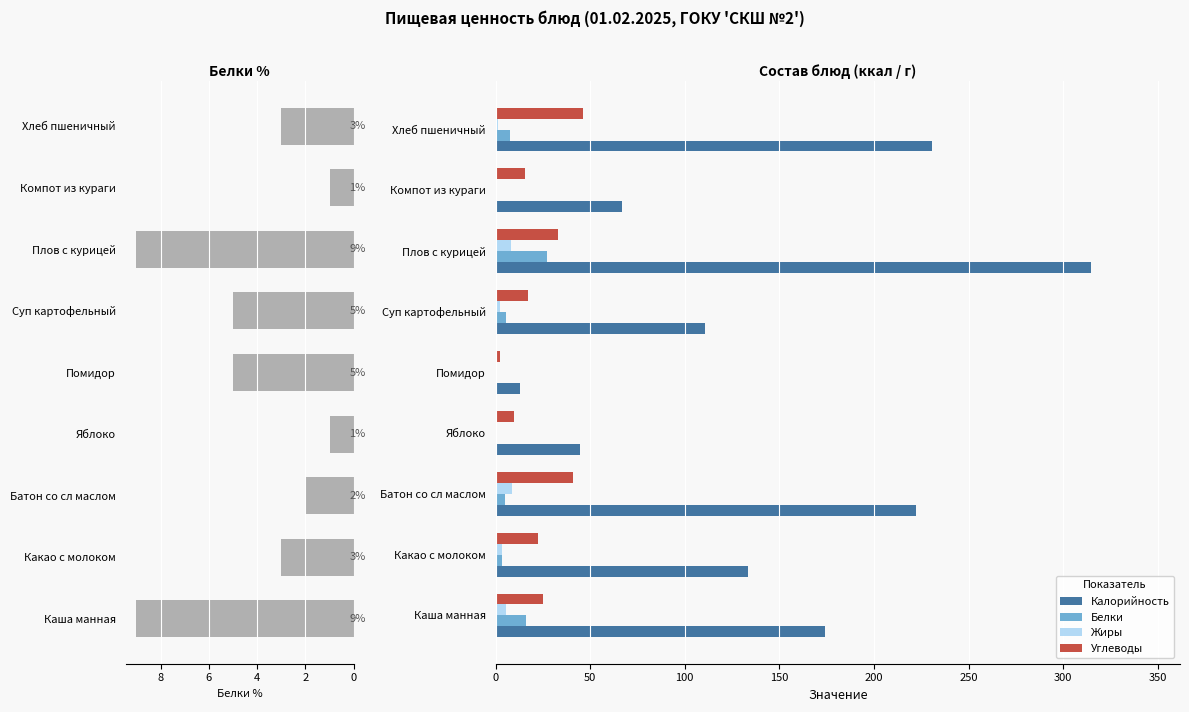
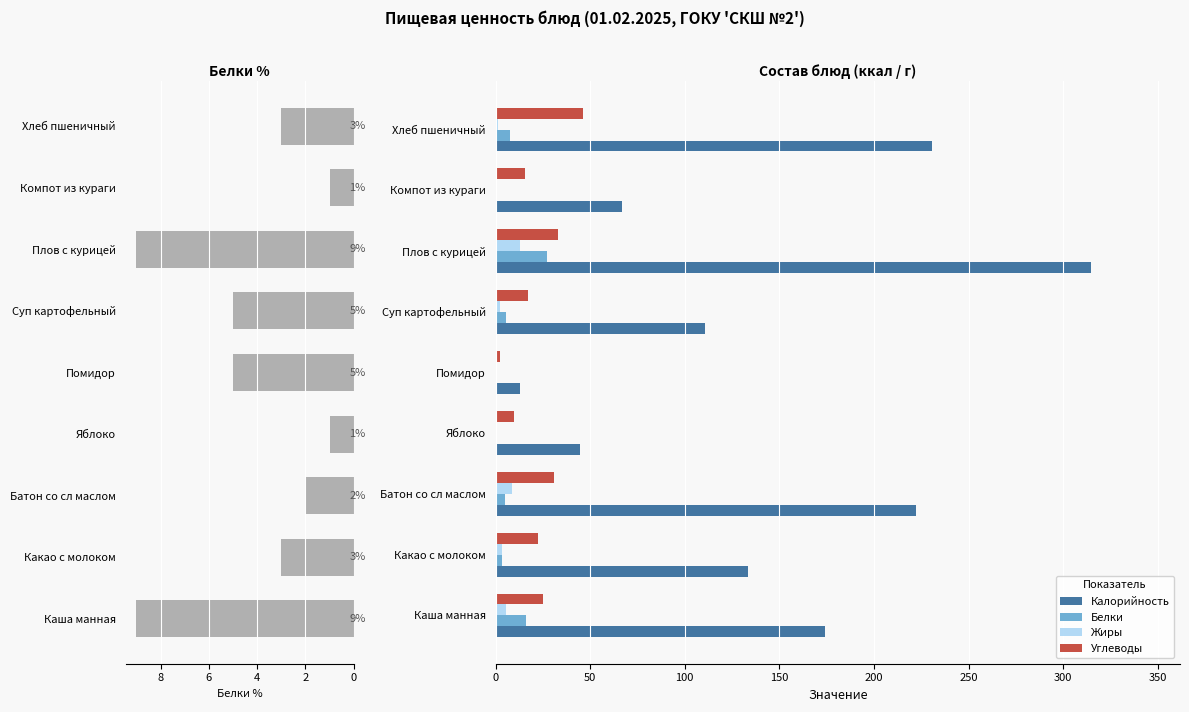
  {
    "Белки %": {
      "Компот из кураги": "1%",
      "Яблоко": "1%"
    },
    "Состав блюд (ккал / г)": {
      "Калорийность": {
        "Хлеб пшеничный": "231",
        "Компот из кураги": "67",
        "Плов с курицей": "315",
        "Суп картофельный": "111",
        "Помидор": "13",
        "Яблоко": "44",
        "Батон со сл маслом": "222",
        "Какао с молоком": "133",
        "Каша манная": "174"
      },
      "Белки": {
        "Хлеб пшеничный": "8",
        "Плов с курицей": "27",
        "Суп картофельный": "5",
        "Батон со сл маслом": "5",
        "Какао с молоком": "4",
        "Каша манная": "16"
      },
      "Жиры": {
-       "Плов с курицей": "8",
+       "Плов с курицей": "13",
        "Суп картофельный": "2",
        "Батон со сл маслом": "9",
        "Какао с молоком": "3",
        "Каша манная": "6"
      },
      "Углеводы": {
        "Хлеб пшеничный": "46",
        "Компот из кураги": "16",
        "Плов с курицей": "33",
        "Суп картофельный": "17",
        "Помидор": "2",
        "Яблоко": "10",
-       "Батон со сл маслом": "41",
+       "Батон со сл маслом": "31",
        "Какао с молоком": "22",
        "Каша манная": "25"
      }
    }
  }
